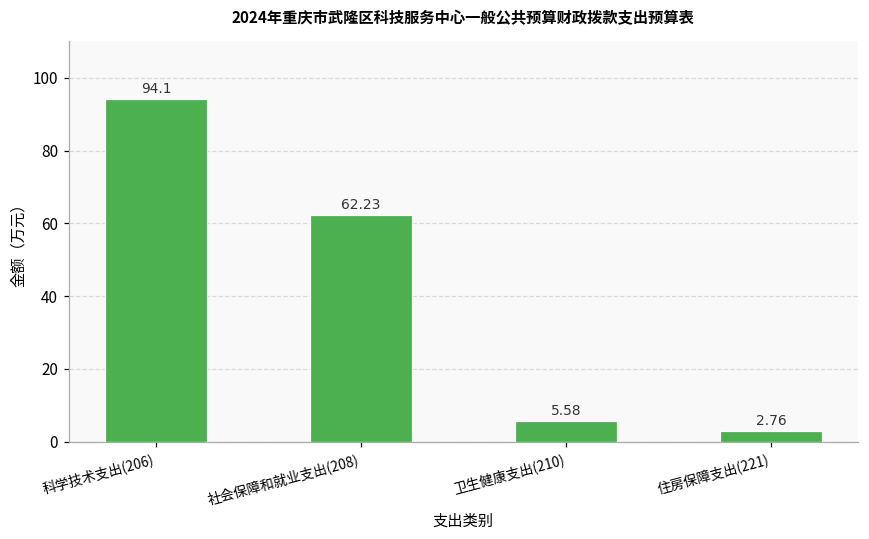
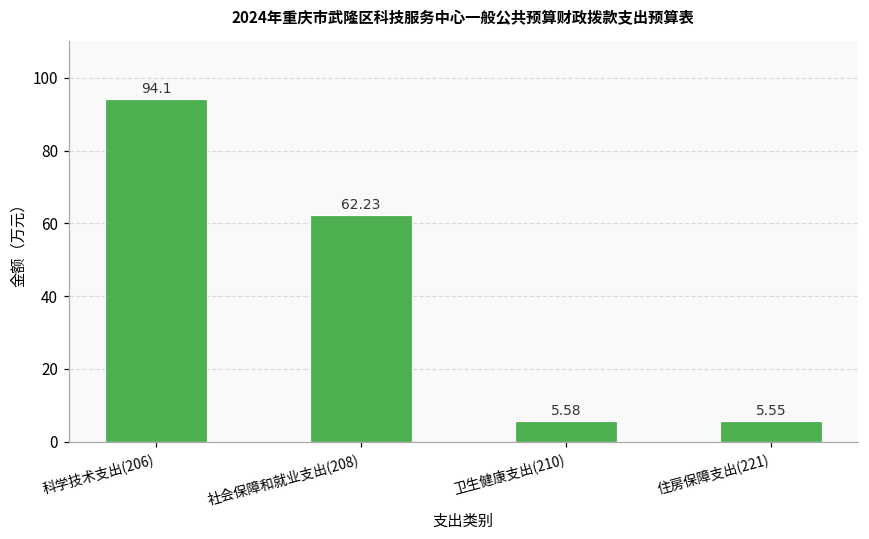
  {
    "科学技术支出(206)": 94.1,
    "社会保障和就业支出(208)": 62.23,
    "卫生健康支出(210)": 5.58,
-   "住房保障支出(221)": 2.76
+   "住房保障支出(221)": 5.55
  }
